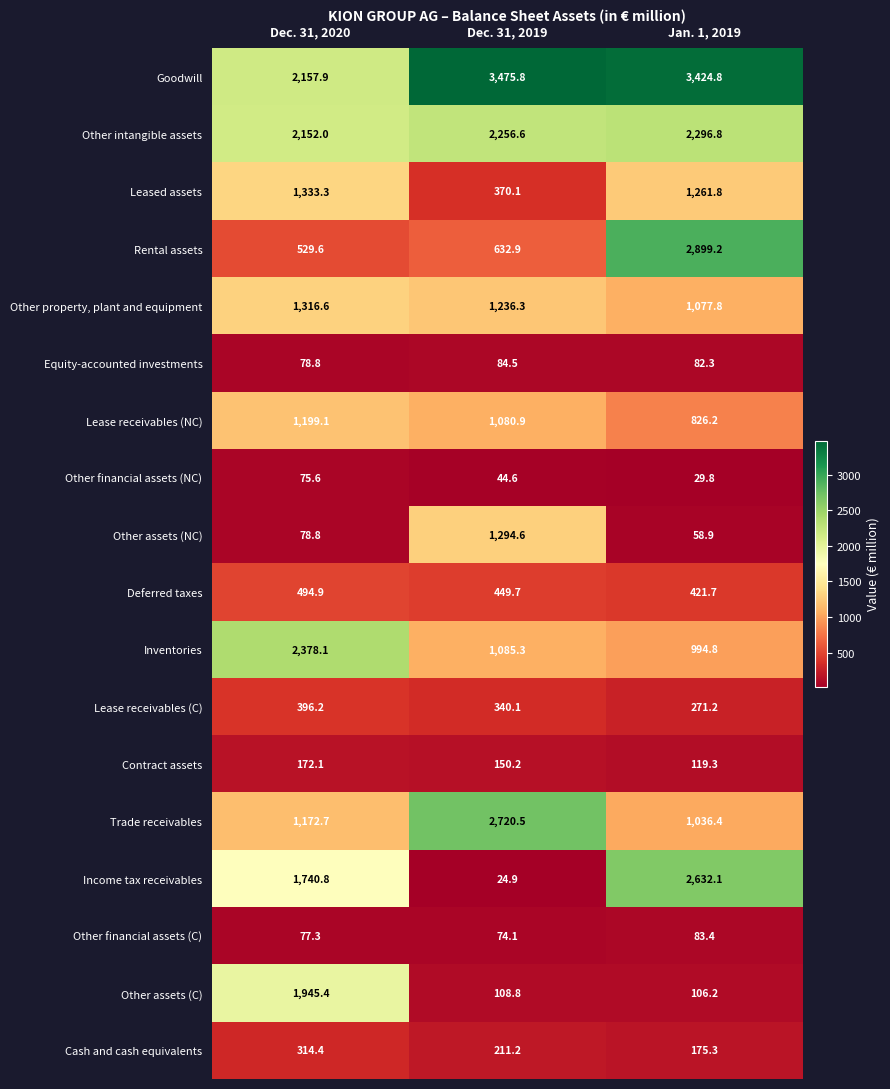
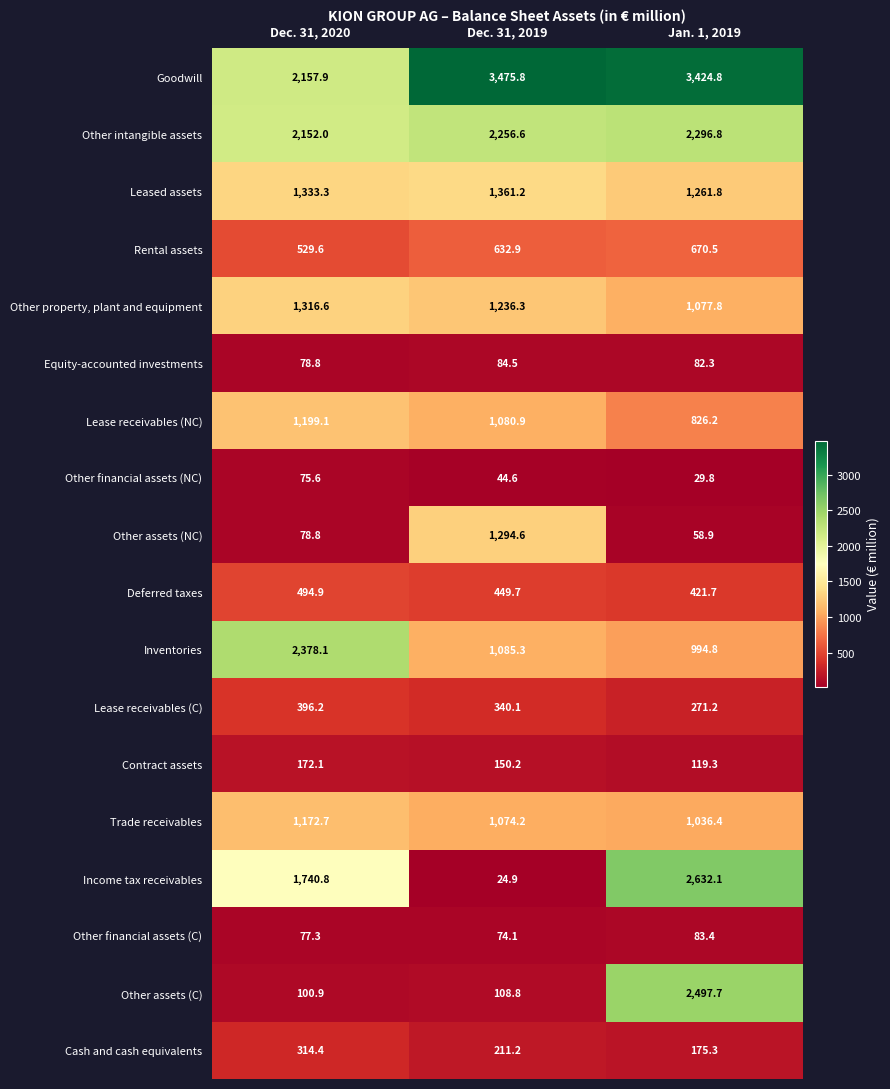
  {
    "Goodwill": {
      "Dec. 31, 2020": "2,157.9",
      "Dec. 31, 2019": "3,475.8",
      "Jan. 1, 2019": "3,424.8"
    },
    "Other intangible assets": {
      "Dec. 31, 2020": "2,152.0",
      "Dec. 31, 2019": "2,256.6",
      "Jan. 1, 2019": "2,296.8"
    },
    "Leased assets": {
      "Dec. 31, 2020": "1,333.3",
-     "Dec. 31, 2019": "370.1",
+     "Dec. 31, 2019": "1,361.2",
      "Jan. 1, 2019": "1,261.8"
    },
    "Rental assets": {
      "Dec. 31, 2020": "529.6",
      "Dec. 31, 2019": "632.9",
-     "Jan. 1, 2019": "2,899.2"
+     "Jan. 1, 2019": "670.5"
    },
    "Other property, plant and equipment": {
      "Dec. 31, 2020": "1,316.6",
      "Dec. 31, 2019": "1,236.3",
      "Jan. 1, 2019": "1,077.8"
    },
    "Equity-accounted investments": {
      "Dec. 31, 2020": "78.8",
      "Dec. 31, 2019": "84.5",
      "Jan. 1, 2019": "82.3"
    },
    "Lease receivables (NC)": {
      "Dec. 31, 2020": "1,199.1",
      "Dec. 31, 2019": "1,080.9",
      "Jan. 1, 2019": "826.2"
    },
    "Other financial assets (NC)": {
      "Dec. 31, 2020": "75.6",
      "Dec. 31, 2019": "44.6",
      "Jan. 1, 2019": "29.8"
    },
    "Other assets (NC)": {
      "Dec. 31, 2020": "78.8",
      "Dec. 31, 2019": "1,294.6",
      "Jan. 1, 2019": "58.9"
    },
    "Deferred taxes": {
      "Dec. 31, 2020": "494.9",
      "Dec. 31, 2019": "449.7",
      "Jan. 1, 2019": "421.7"
    },
    "Inventories": {
      "Dec. 31, 2020": "2,378.1",
      "Dec. 31, 2019": "1,085.3",
      "Jan. 1, 2019": "994.8"
    },
    "Lease receivables (C)": {
      "Dec. 31, 2020": "396.2",
      "Dec. 31, 2019": "340.1",
      "Jan. 1, 2019": "271.2"
    },
    "Contract assets": {
      "Dec. 31, 2020": "172.1",
      "Dec. 31, 2019": "150.2",
      "Jan. 1, 2019": "119.3"
    },
    "Trade receivables": {
      "Dec. 31, 2020": "1,172.7",
-     "Dec. 31, 2019": "2,720.5",
+     "Dec. 31, 2019": "1,074.2",
      "Jan. 1, 2019": "1,036.4"
    },
    "Income tax receivables": {
      "Dec. 31, 2020": "1,740.8",
      "Dec. 31, 2019": "24.9",
      "Jan. 1, 2019": "2,632.1"
    },
    "Other financial assets (C)": {
      "Dec. 31, 2020": "77.3",
      "Dec. 31, 2019": "74.1",
      "Jan. 1, 2019": "83.4"
    },
    "Other assets (C)": {
-     "Dec. 31, 2020": "1,945.4",
+     "Dec. 31, 2020": "100.9",
      "Dec. 31, 2019": "108.8",
-     "Jan. 1, 2019": "106.2"
+     "Jan. 1, 2019": "2,497.7"
    },
    "Cash and cash equivalents": {
      "Dec. 31, 2020": "314.4",
      "Dec. 31, 2019": "211.2",
      "Jan. 1, 2019": "175.3"
    }
  }
